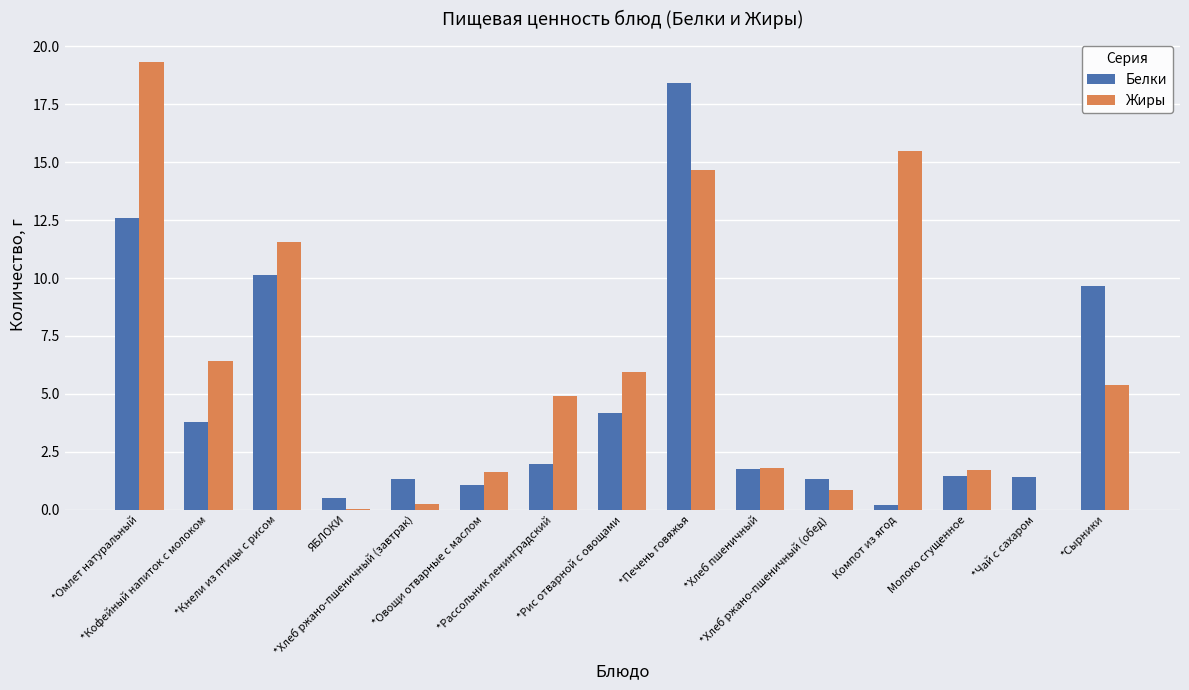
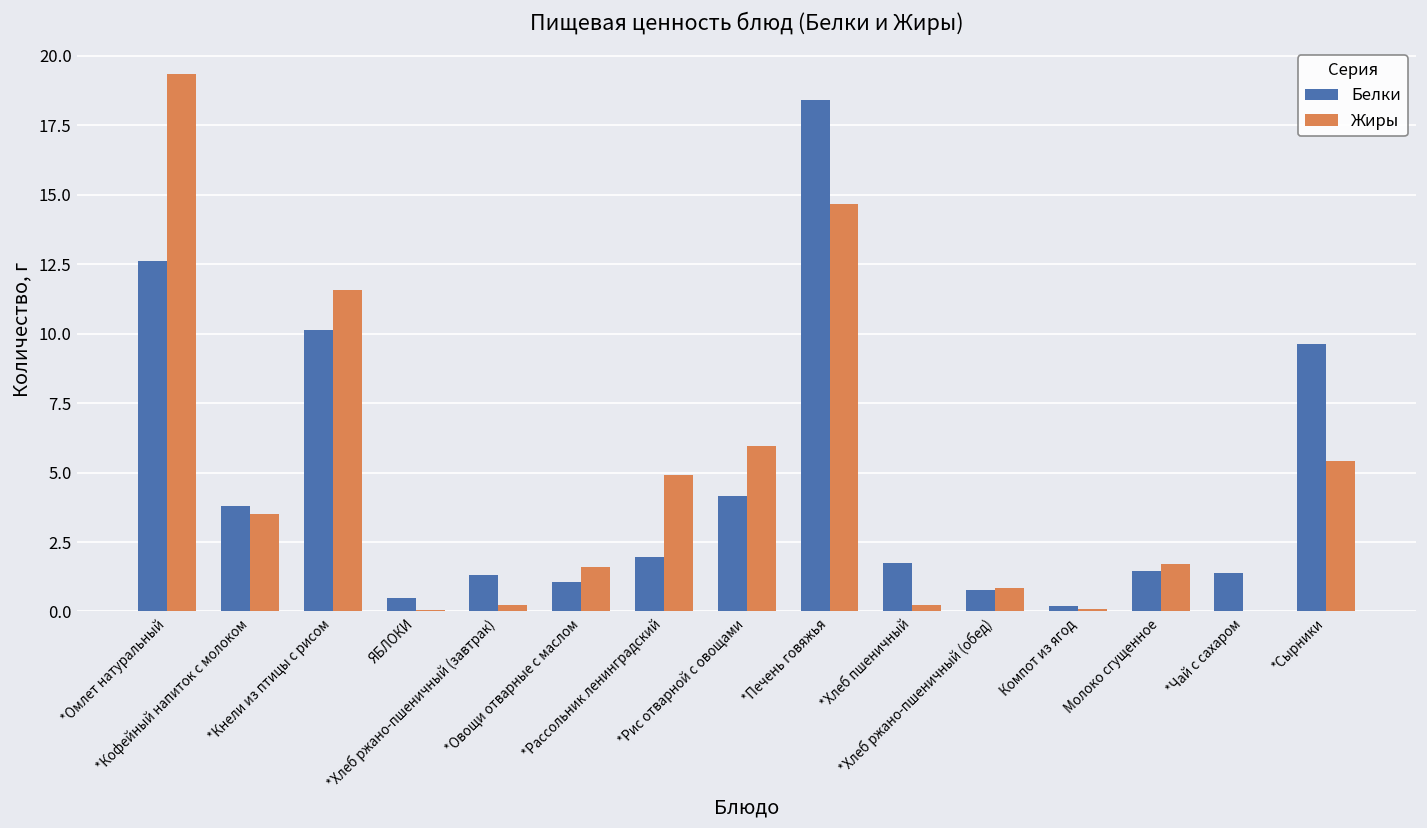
  {
    "Белки": {
      "*Омлет натуральный": 12.6,
      "*Кофейный напиток с молоком": 3.8,
      "*Кнели из птицы с рисом": 10.1,
      "ЯБЛОКИ": 0.5,
      "*Хлеб ржано-пшеничный (завтрак)": 1.3,
      "*Овощи отварные с маслом": 1.1,
      "*Рассольник ленинградский": 2.0,
      "*Рис отварной с овощами": 4.2,
      "*Печень говяжья": 18.4,
      "*Хлеб пшеничный": 1.8,
-     "*Хлеб ржано-пшеничный (обед)": 1.3,
+     "*Хлеб ржано-пшеничный (обед)": 0.8,
      "Компот из ягод": 0.2,
      "Молоко сгущенное": 1.4,
      "*Чай с сахаром": 1.4,
      "*Сырники": 9.6
    },
    "Жиры": {
      "*Омлет натуральный": 19.4,
-     "*Кофейный напиток с молоком": 6.4,
+     "*Кофейный напиток с молоком": 3.5,
      "*Кнели из птицы с рисом": 11.6,
      "*Хлеб ржано-пшеничный (завтрак)": 0.2,
      "*Овощи отварные с маслом": 1.6,
      "*Рассольник ленинградский": 4.9,
      "*Рис отварной с овощами": 6.0,
      "*Печень говяжья": 14.7,
-     "*Хлеб пшеничный": 1.8,
+     "*Хлеб пшеничный": 0.3,
      "*Хлеб ржано-пшеничный (обед)": 0.8,
-     "Компот из ягод": 15.5,
+     "Компот из ягод": 0.1,
      "Молоко сгущенное": 1.7,
      "*Чай с сахаром": 0.0,
      "*Сырники": 5.4
    }
  }
